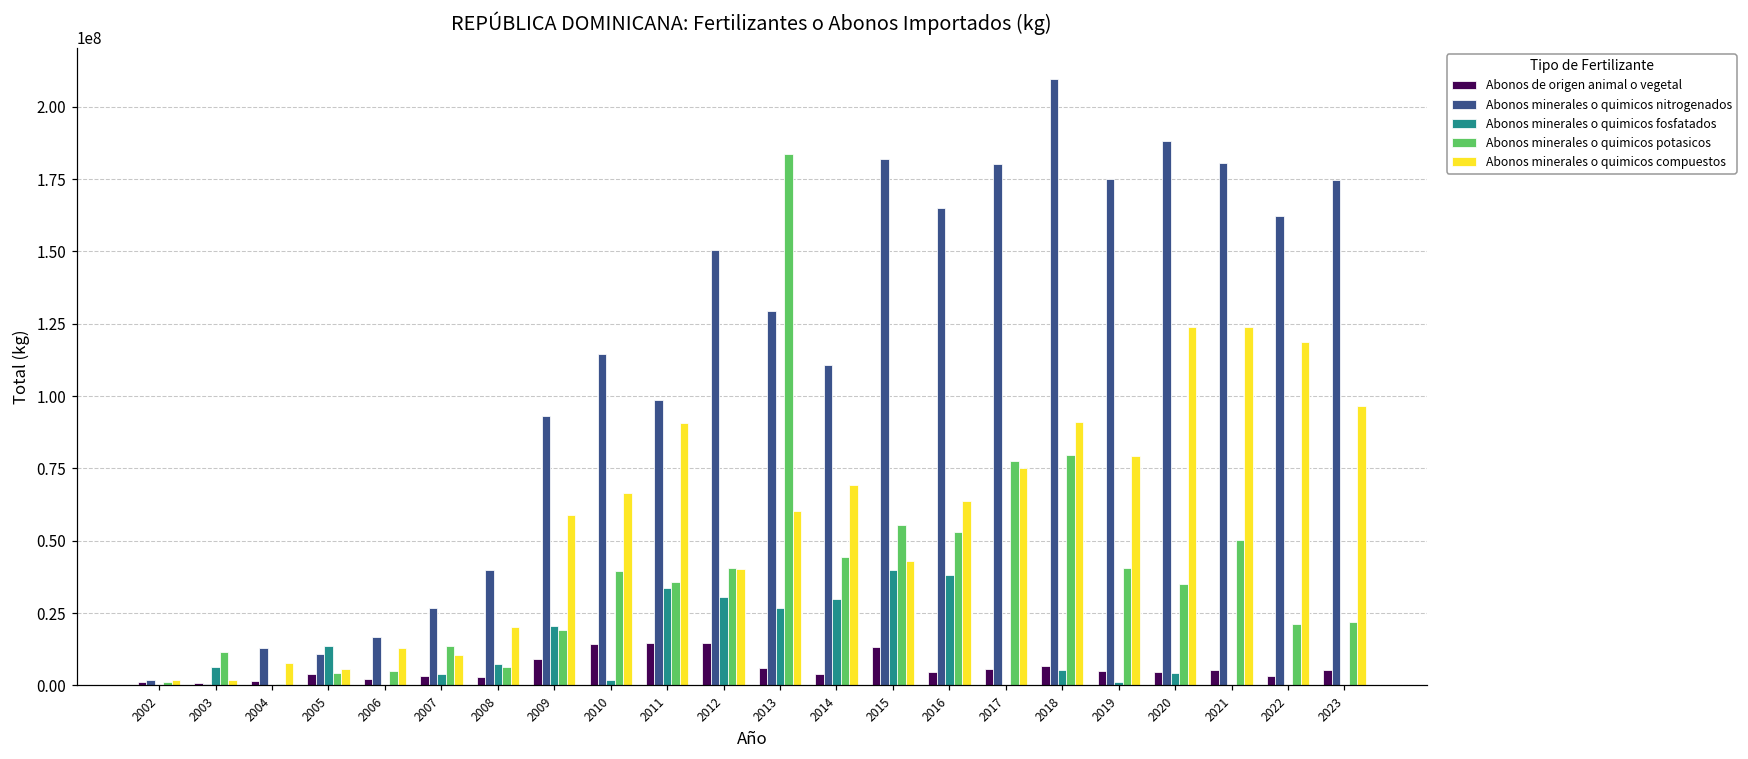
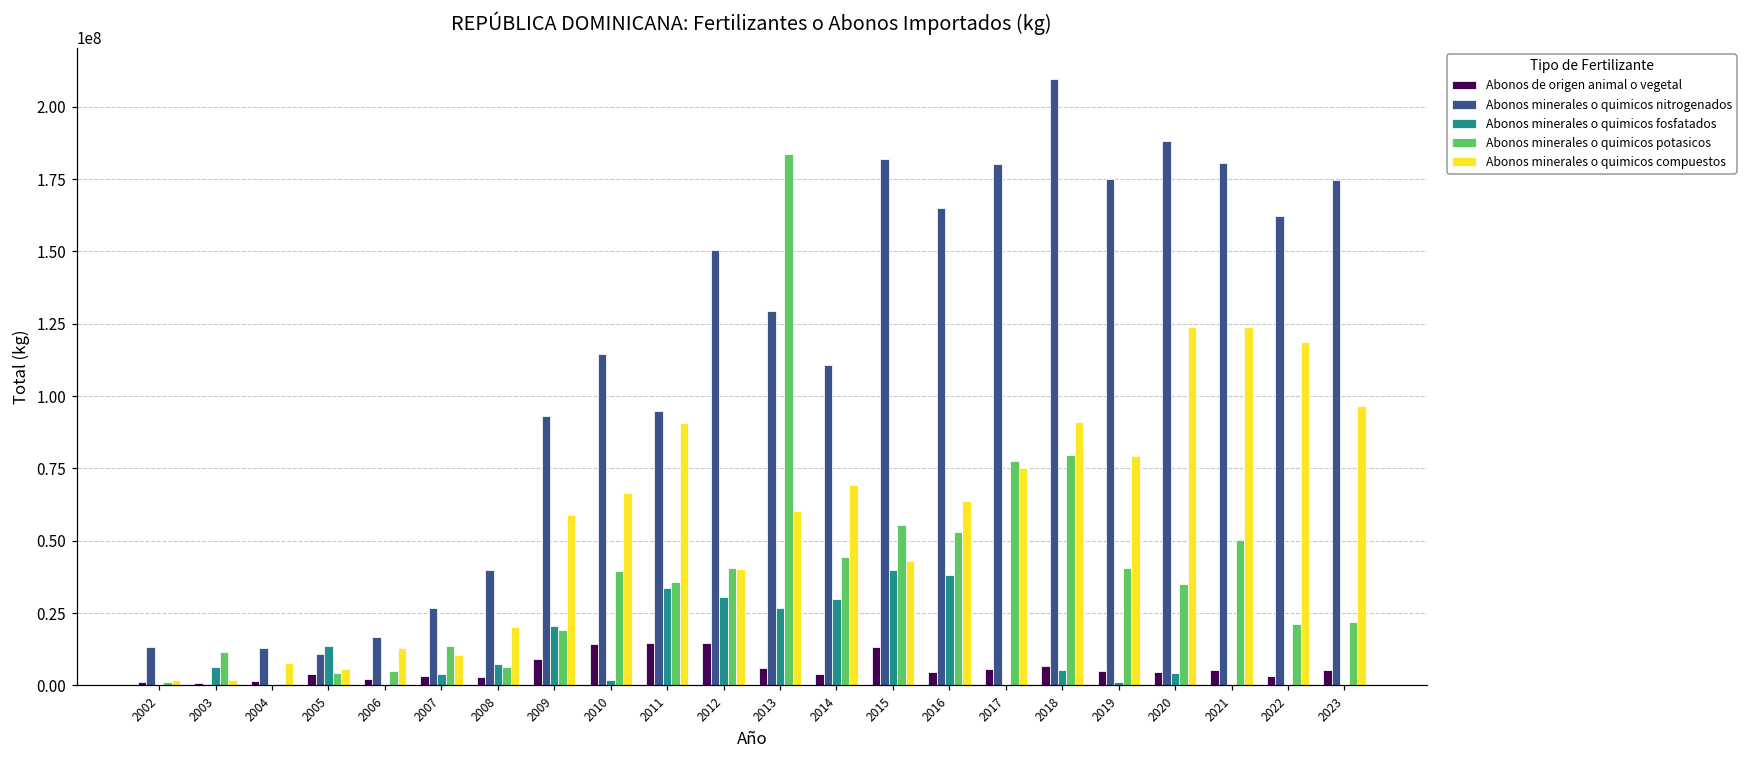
  {
    "Abonos de origen animal o vegetal": {
      "2002": 1000000,
      "2003": 1000000,
      "2004": 1000000,
      "2005": 4000000,
      "2006": 2000000,
      "2007": 3000000,
      "2008": 3000000,
      "2009": 9000000,
      "2010": 14000000,
      "2011": 15000000,
      "2012": 15000000,
      "2013": 6000000,
      "2014": 4000000,
      "2015": 13000000,
      "2016": 5000000,
      "2017": 5000000,
      "2018": 7000000,
      "2019": 5000000,
      "2020": 5000000,
      "2021": 5000000,
      "2022": 3000000,
      "2023": 5000000
    },
    "Abonos minerales o quimicos nitrogenados": {
-     "2002": 2000000,
+     "2002": 13000000,
      "2004": 13000000,
      "2005": 11000000,
      "2006": 17000000,
      "2007": 27000000,
      "2008": 40000000,
      "2009": 93000000,
      "2010": 115000000,
-     "2011": 99000000,
+     "2011": 95000000,
      "2012": 150000000,
      "2013": 129000000,
      "2014": 111000000,
      "2015": 182000000,
      "2016": 165000000,
      "2017": 180000000,
      "2018": 210000000,
      "2019": 175000000,
      "2020": 188000000,
      "2021": 181000000,
      "2022": 162000000,
      "2023": 175000000
    },
    "Abonos minerales o quimicos fosfatados": {
      "2003": 6000000,
      "2005": 13000000,
      "2007": 4000000,
      "2008": 7000000,
      "2009": 21000000,
      "2010": 2000000,
      "2011": 34000000,
      "2012": 30000000,
      "2013": 27000000,
      "2014": 30000000,
      "2015": 40000000,
      "2016": 38000000,
      "2018": 5000000,
      "2019": 1000000,
      "2020": 4000000
    },
    "Abonos minerales o quimicos potasicos": {
      "2002": 1000000,
      "2003": 11000000,
      "2005": 4000000,
      "2006": 5000000,
      "2007": 14000000,
      "2008": 6000000,
      "2009": 19000000,
      "2010": 39000000,
      "2011": 36000000,
      "2012": 40000000,
      "2013": 184000000,
      "2014": 44000000,
      "2015": 55000000,
      "2016": 53000000,
      "2017": 77000000,
      "2018": 79000000,
      "2019": 41000000,
      "2020": 35000000,
      "2021": 50000000,
      "2022": 21000000,
      "2023": 22000000
    },
    "Abonos minerales o quimicos compuestos": {
      "2002": 2000000,
      "2003": 2000000,
      "2004": 8000000,
      "2005": 6000000,
      "2006": 13000000,
      "2007": 11000000,
      "2008": 20000000,
      "2009": 59000000,
      "2010": 67000000,
      "2011": 91000000,
      "2012": 40000000,
      "2013": 60000000,
      "2014": 69000000,
      "2015": 43000000,
      "2016": 64000000,
      "2017": 75000000,
      "2018": 91000000,
      "2019": 79000000,
      "2020": 124000000,
      "2021": 124000000,
      "2022": 119000000,
      "2023": 97000000
    }
  }
